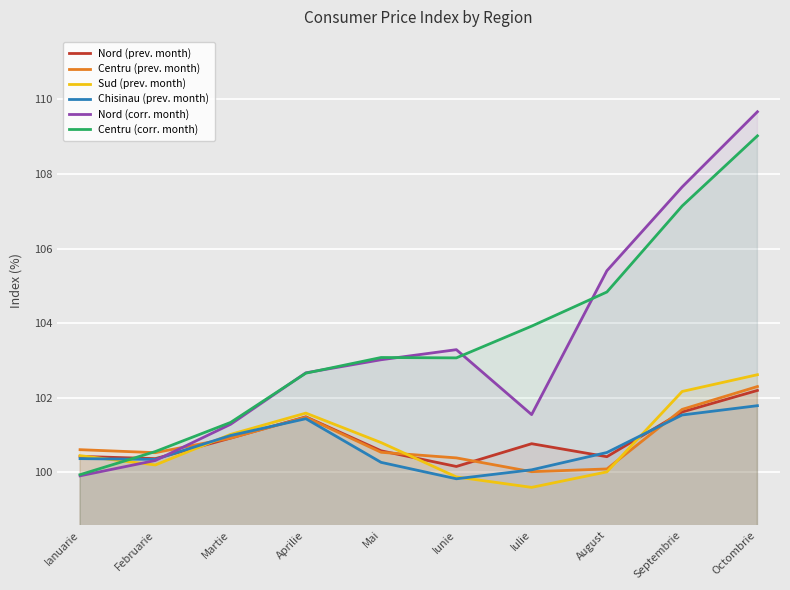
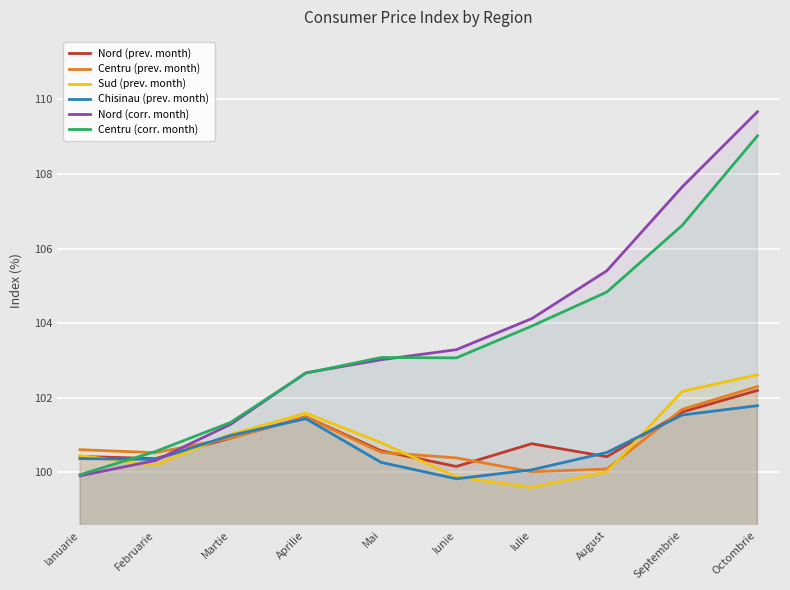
  {
    "Nord (prev. month)": {
      "Iunie": 100.2,
      "Iulie": 100.8,
      "August": 100.4,
      "Septembrie": 101.6,
      "Octombrie": 102.2
    },
    "Centru (prev. month)": {
      "Ianuarie": 100.6,
      "Iunie": 100.4,
      "August": 100.1,
      "Septembrie": 101.7,
      "Octombrie": 102.3
    },
    "Sud (prev. month)": {
      "Februarie": 100.2,
      "Aprilie": 101.6,
      "Mai": 100.8,
      "Iulie": 99.6,
      "August": 100.0,
      "Septembrie": 102.2,
      "Octombrie": 102.6
    },
    "Chisinau (prev. month)": {
      "Mai": 100.3,
      "August": 100.5,
      "Septembrie": 101.5,
      "Octombrie": 101.8
    },
    "Nord (corr. month)": {
      "Iunie": 103.3,
-     "Iulie": 101.6,
+     "Iulie": 104.1,
      "August": 105.4,
      "Septembrie": 107.7,
      "Octombrie": 109.7
    },
    "Centru (corr. month)": {
      "Iunie": 103.1,
      "Iulie": 103.9,
      "August": 104.8,
-     "Septembrie": 107.1,
+     "Septembrie": 106.6,
      "Octombrie": 109.0
    }
  }
